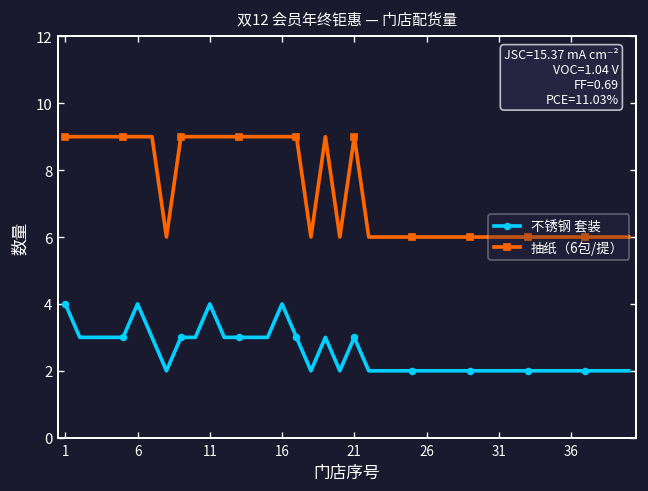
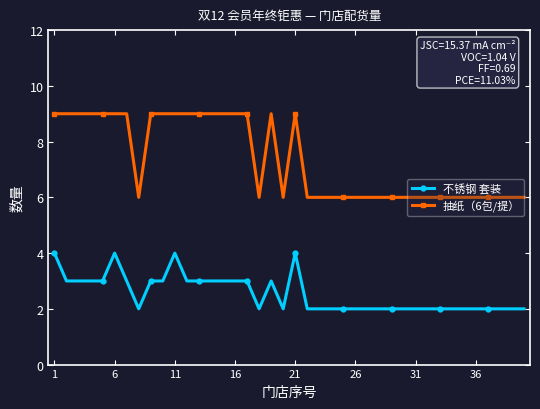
  {
    "不锈钢 套装": {
      "1": 4,
      "6": 4,
      "11": 4,
-     "16": 4,
-     "21": 3,
+     "16": 3,
+     "21": 4,
      "26": 2,
      "31": 2,
      "36": 2
    },
    "抽纸（6包/提）": {
      "1": 9,
      "6": 9,
      "11": 9,
      "16": 9,
      "21": 9,
      "26": 6
    }
  }
